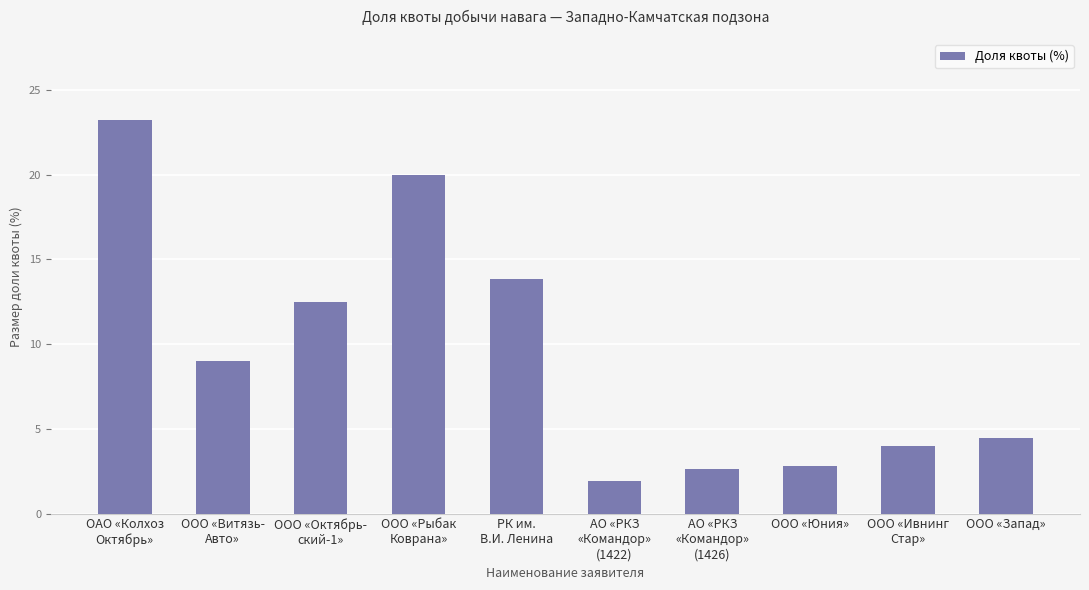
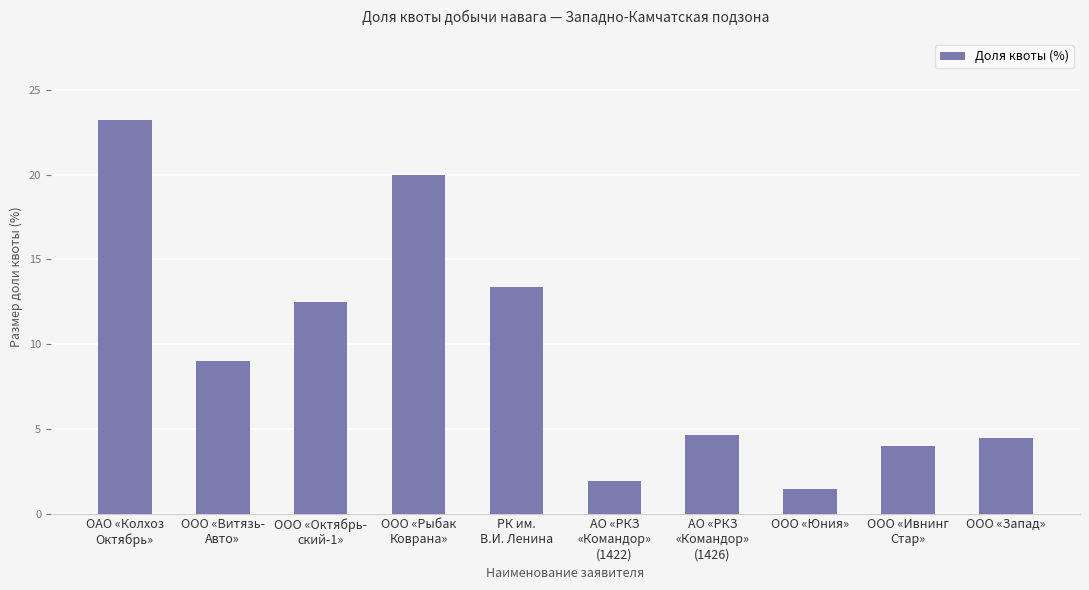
  {
    "ОАО «Колхоз Октябрь»": 23.2,
    "ООО «Витязь- Авто»": 9.0,
    "ООО «Октябрь- ский-1»": 12.5,
    "ООО «Рыбак Коврана»": 19.9,
-   "РК им. В.И. Ленина": 13.9,
+   "РК им. В.И. Ленина": 13.3,
    "АО «РКЗ «Командор» (1422)": 1.9,
-   "АО «РКЗ «Командор» (1426)": 2.7,
-   "ООО «Юния»": 2.8,
+   "АО «РКЗ «Командор» (1426)": 4.6,
+   "ООО «Юния»": 1.4,
    "ООО «Ивнинг Стар»": 4.0,
    "ООО «Запад»": 4.5
  }
